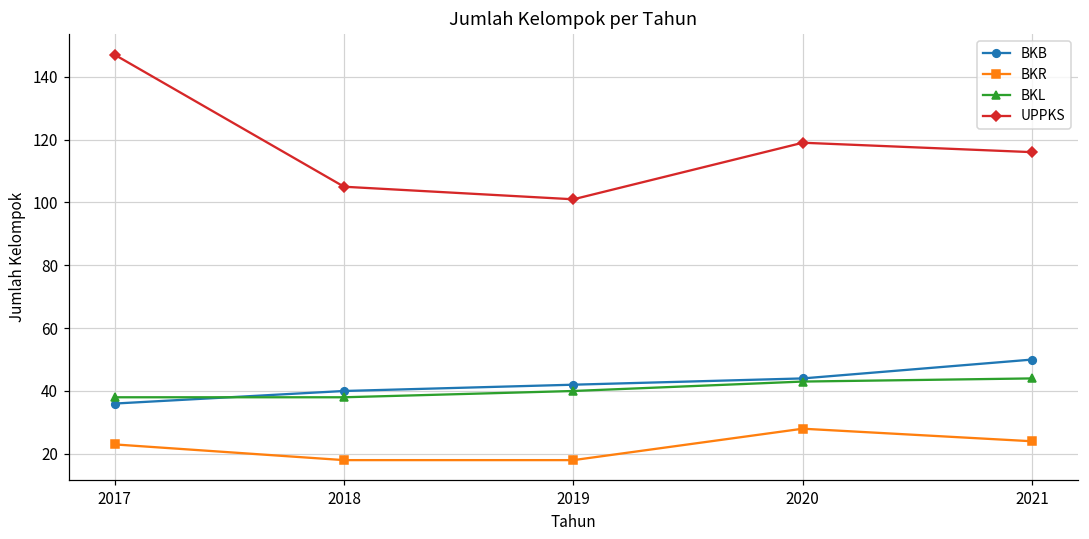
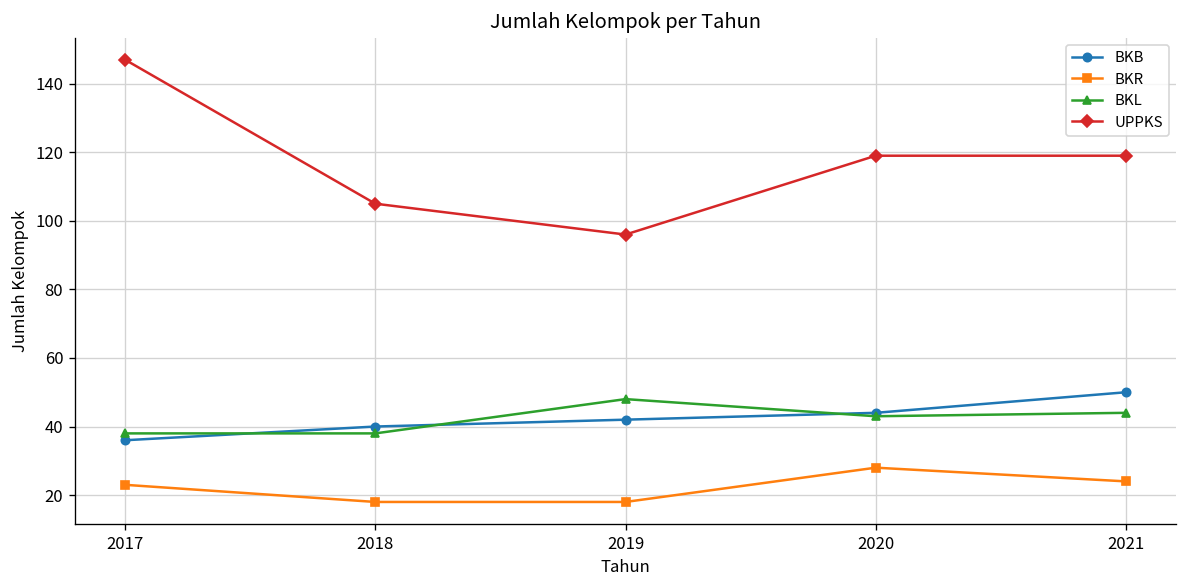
  {
    "BKB": {
      "2017": 36,
      "2018": 40,
      "2019": 42,
      "2020": 44,
      "2021": 50
    },
    "BKR": {
      "2017": 23,
      "2018": 18,
      "2019": 18,
      "2020": 28,
      "2021": 24
    },
    "BKL": {
      "2017": 38,
      "2018": 38,
-     "2019": 40,
+     "2019": 48,
      "2020": 43,
      "2021": 44
    },
    "UPPKS": {
      "2017": 147,
      "2018": 105,
-     "2019": 101,
+     "2019": 96,
      "2020": 119,
-     "2021": 116
+     "2021": 119
    }
  }
